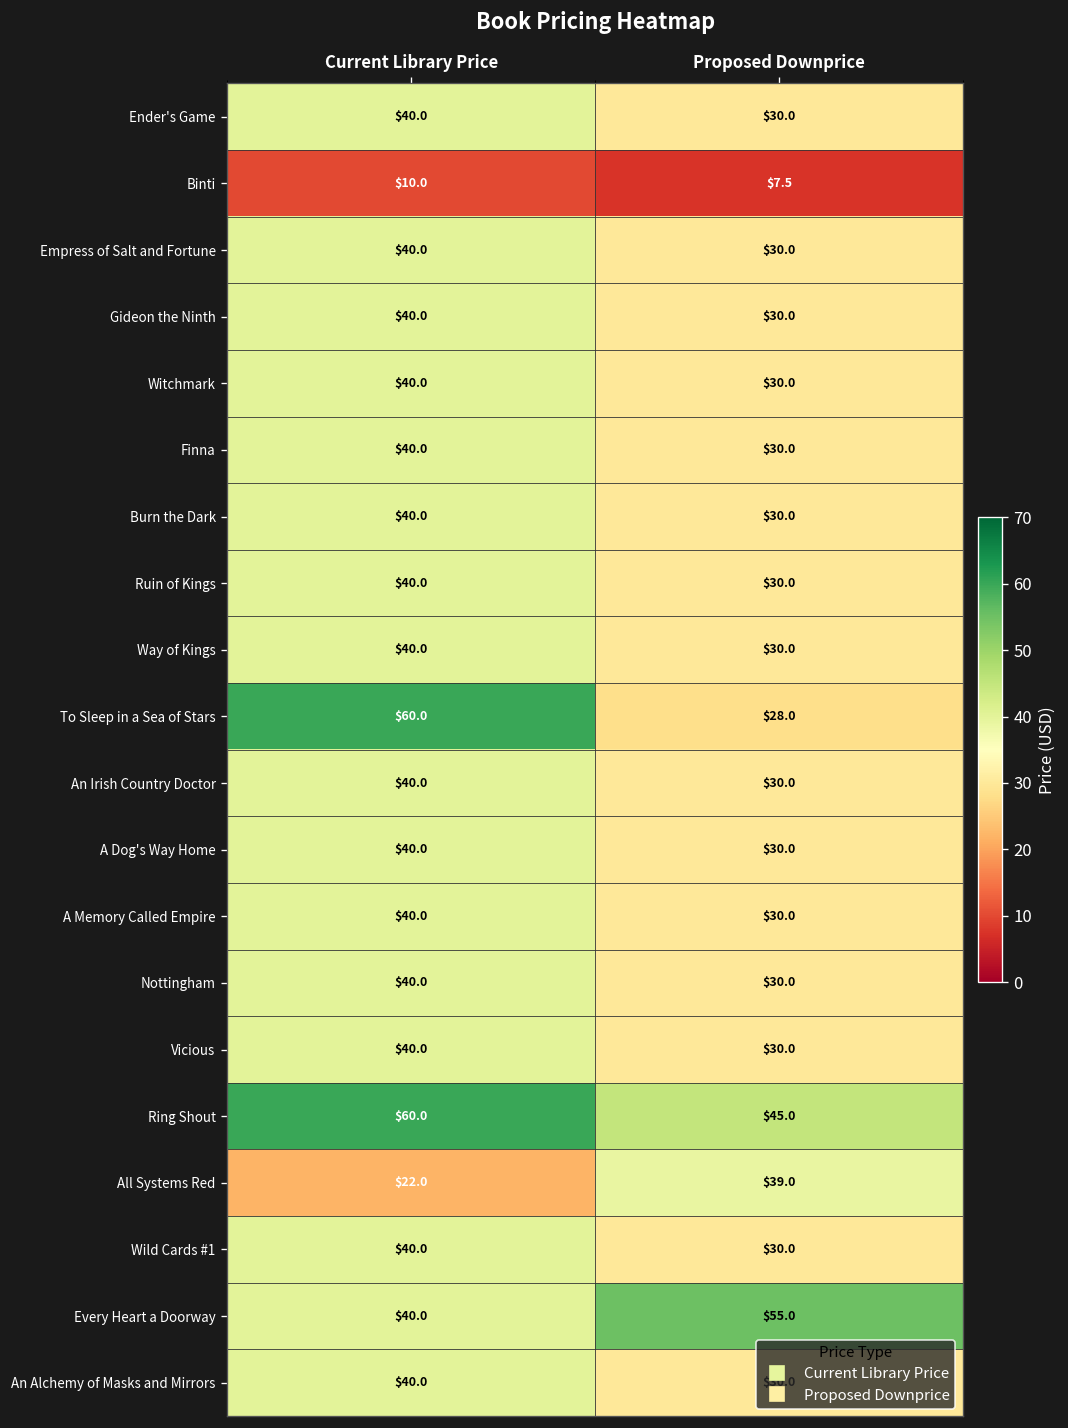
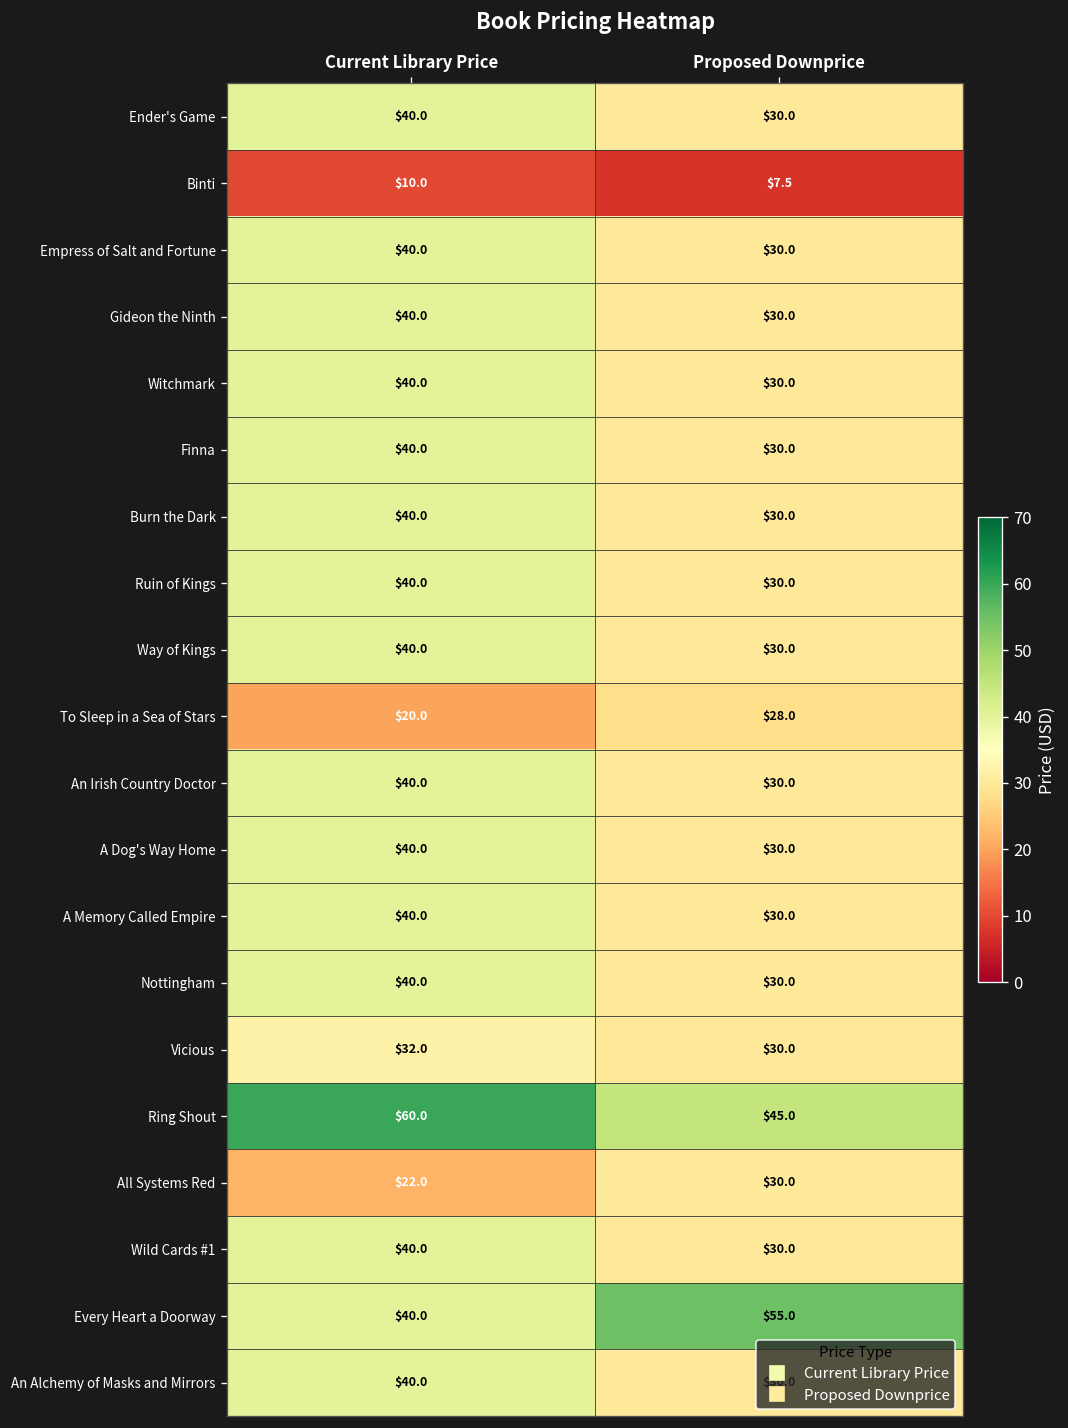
  {
    "Ender's Game": {
      "Current Library Price": "$40.0",
      "Proposed Downprice": "$30.0"
    },
    "Binti": {
      "Current Library Price": "$10.0",
      "Proposed Downprice": "$7.5"
    },
    "Empress of Salt and Fortune": {
      "Current Library Price": "$40.0",
      "Proposed Downprice": "$30.0"
    },
    "Gideon the Ninth": {
      "Current Library Price": "$40.0",
      "Proposed Downprice": "$30.0"
    },
    "Witchmark": {
      "Current Library Price": "$40.0",
      "Proposed Downprice": "$30.0"
    },
    "Finna": {
      "Current Library Price": "$40.0",
      "Proposed Downprice": "$30.0"
    },
    "Burn the Dark": {
      "Current Library Price": "$40.0",
      "Proposed Downprice": "$30.0"
    },
    "Ruin of Kings": {
      "Current Library Price": "$40.0",
      "Proposed Downprice": "$30.0"
    },
    "Way of Kings": {
      "Current Library Price": "$40.0",
      "Proposed Downprice": "$30.0"
    },
    "To Sleep in a Sea of Stars": {
-     "Current Library Price": "$60.0",
+     "Current Library Price": "$20.0",
      "Proposed Downprice": "$28.0"
    },
    "An Irish Country Doctor": {
      "Current Library Price": "$40.0",
      "Proposed Downprice": "$30.0"
    },
    "A Dog's Way Home": {
      "Current Library Price": "$40.0",
      "Proposed Downprice": "$30.0"
    },
    "A Memory Called Empire": {
      "Current Library Price": "$40.0",
      "Proposed Downprice": "$30.0"
    },
    "Nottingham": {
      "Current Library Price": "$40.0",
      "Proposed Downprice": "$30.0"
    },
    "Vicious": {
-     "Current Library Price": "$40.0",
+     "Current Library Price": "$32.0",
      "Proposed Downprice": "$30.0"
    },
    "Ring Shout": {
      "Current Library Price": "$60.0",
      "Proposed Downprice": "$45.0"
    },
    "All Systems Red": {
      "Current Library Price": "$22.0",
-     "Proposed Downprice": "$39.0"
+     "Proposed Downprice": "$30.0"
    },
    "Wild Cards #1": {
      "Current Library Price": "$40.0",
      "Proposed Downprice": "$30.0"
    },
    "Every Heart a Doorway": {
      "Current Library Price": "$40.0",
      "Proposed Downprice": "$55.0"
    },
    "An Alchemy of Masks and Mirrors": {
      "Current Library Price": "$40.0"
    }
  }
